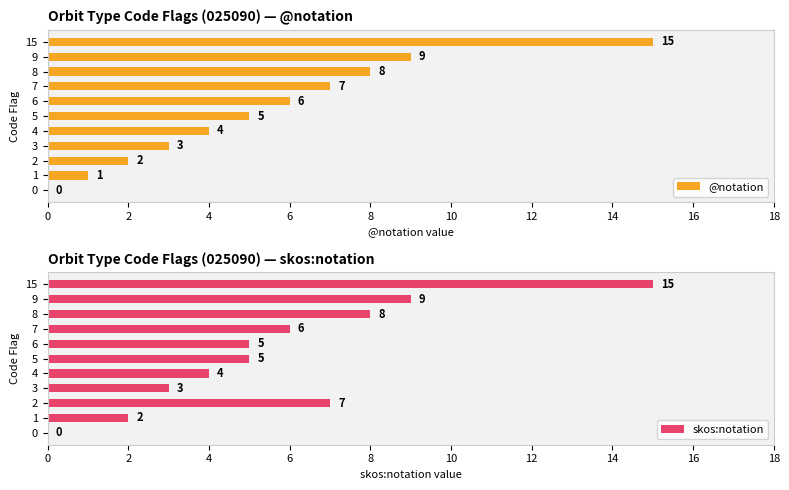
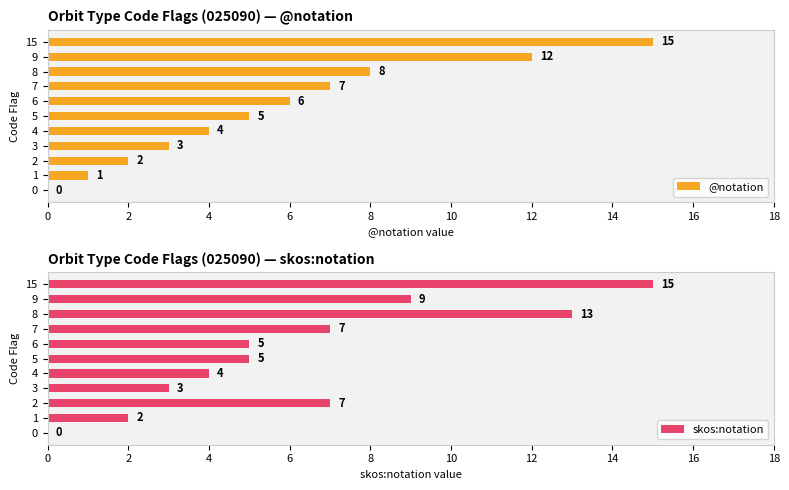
  {
    "Orbit Type Code Flags (025090) — @notation": {
      "15": 15,
-     "9": 9,
+     "9": 12,
      "8": 8,
      "7": 7,
      "6": 6,
      "5": 5,
      "4": 4,
      "3": 3,
      "2": 2,
      "1": 1,
      "0": 0
    },
    "Orbit Type Code Flags (025090) — skos:notation": {
      "15": 15,
      "9": 9,
-     "8": 8,
-     "7": 6,
+     "8": 13,
+     "7": 7,
      "6": 5,
      "5": 5,
      "4": 4,
      "3": 3,
      "2": 7,
      "1": 2,
      "0": 0
    }
  }
